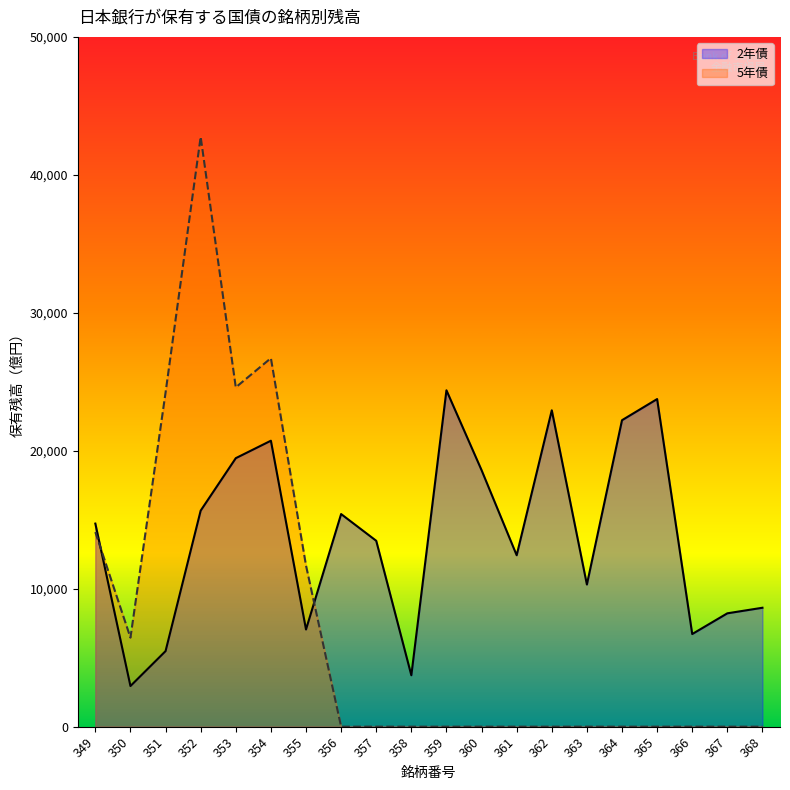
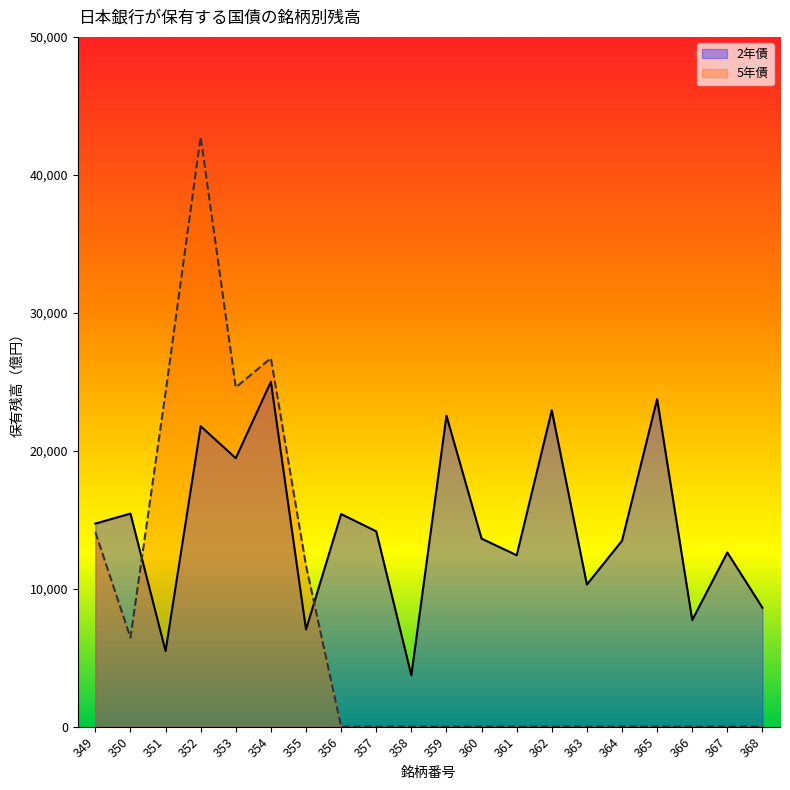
  {
    "2年債": {
      "349": "14,700",
-     "350": "2,900",
+     "350": "15,400",
      "351": "5,500",
-     "352": "15,700",
+     "352": "21,800",
      "353": "19,500",
-     "354": "20,700",
+     "354": "25,000",
      "355": "7,000",
      "356": "15,400",
-     "357": "13,500",
+     "357": "14,200",
      "358": "3,700",
-     "359": "24,400",
-     "360": "18,600",
+     "359": "22,500",
+     "360": "13,600",
      "361": "12,400",
      "362": "22,900",
      "363": "10,300",
-     "364": "22,200",
+     "364": "13,500",
      "365": "23,700",
-     "366": "6,700",
-     "367": "8,200",
+     "366": "7,700",
+     "367": "12,600",
      "368": "8,600"
    },
    "5年債": {
      "349": "14,100",
      "350": "6,500",
      "351": "24,200",
      "352": "42,800",
      "353": "24,600",
      "354": "26,700",
      "355": "11,700",
      "356": "0",
      "357": "0",
      "358": "0",
      "359": "0",
      "360": "0",
      "361": "0",
      "362": "0",
      "363": "0",
      "364": "0",
      "365": "0",
      "366": "0",
      "367": "0",
      "368": "0"
    }
  }
